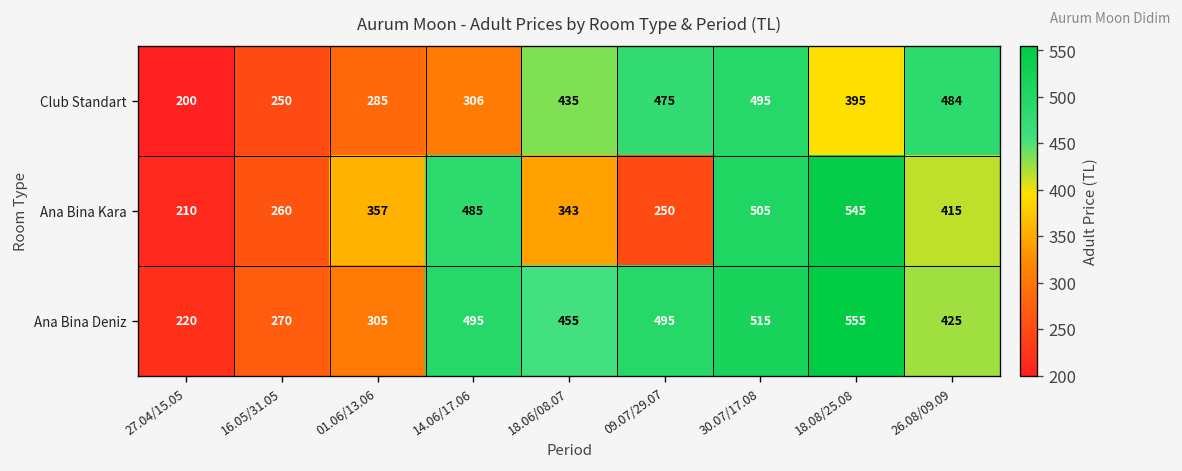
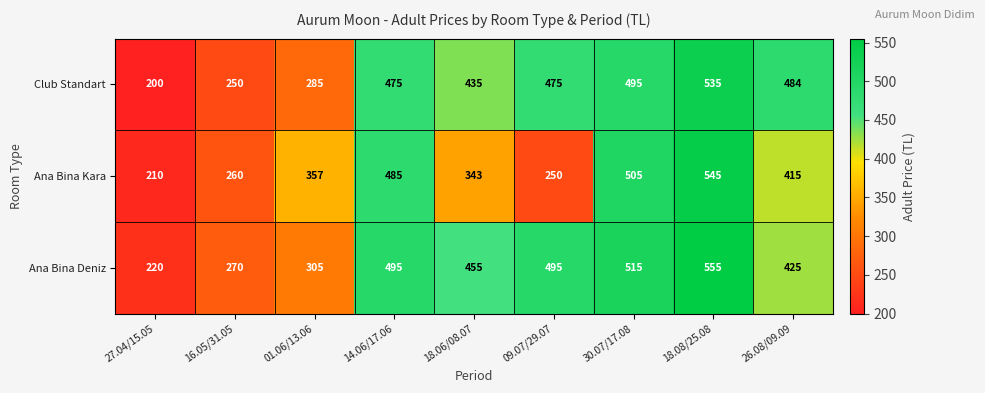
  {
    "Club Standart": {
      "27.04/15.05": 200,
      "16.05/31.05": 250,
      "01.06/13.06": 285,
-     "14.06/17.06": 306,
+     "14.06/17.06": 475,
      "18.06/08.07": 435,
      "09.07/29.07": 475,
      "30.07/17.08": 495,
-     "18.08/25.08": 395,
+     "18.08/25.08": 535,
      "26.08/09.09": 484
    },
    "Ana Bina Kara": {
      "27.04/15.05": 210,
      "16.05/31.05": 260,
      "01.06/13.06": 357,
      "14.06/17.06": 485,
      "18.06/08.07": 343,
      "09.07/29.07": 250,
      "30.07/17.08": 505,
      "18.08/25.08": 545,
      "26.08/09.09": 415
    },
    "Ana Bina Deniz": {
      "27.04/15.05": 220,
      "16.05/31.05": 270,
      "01.06/13.06": 305,
      "14.06/17.06": 495,
      "18.06/08.07": 455,
      "09.07/29.07": 495,
      "30.07/17.08": 515,
      "18.08/25.08": 555,
      "26.08/09.09": 425
    }
  }
